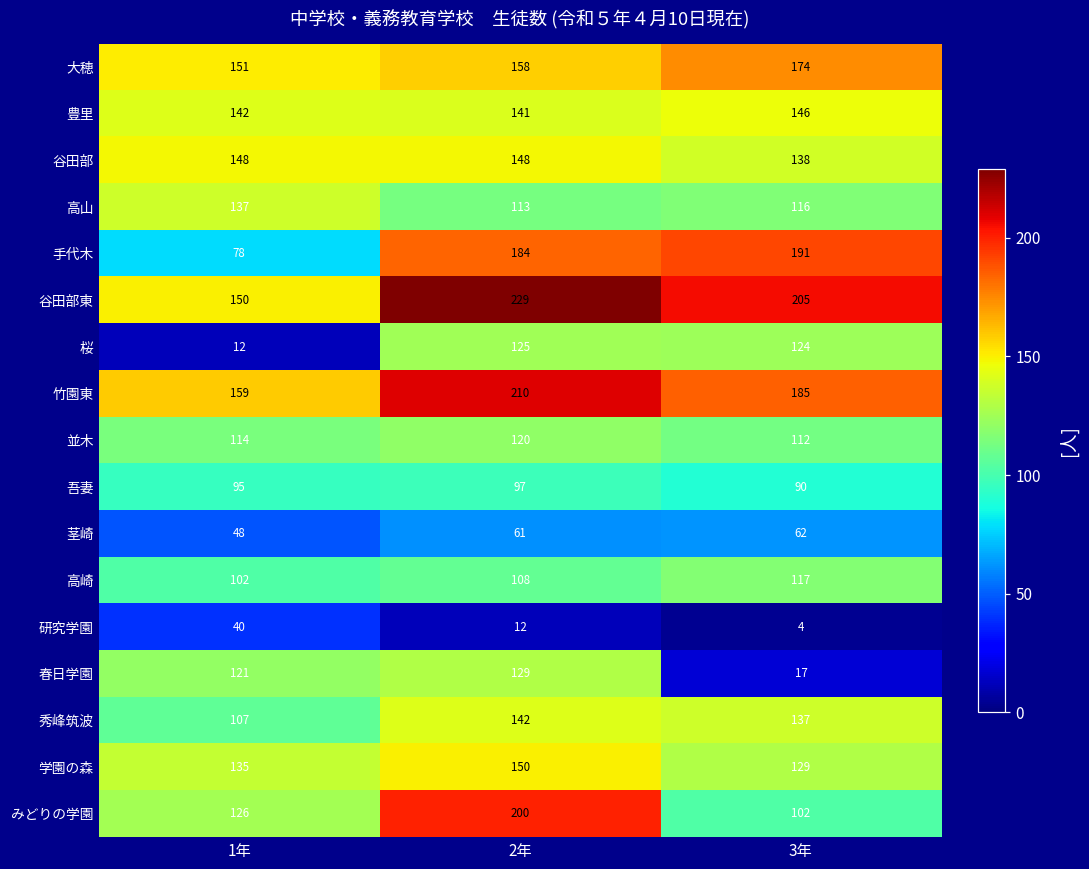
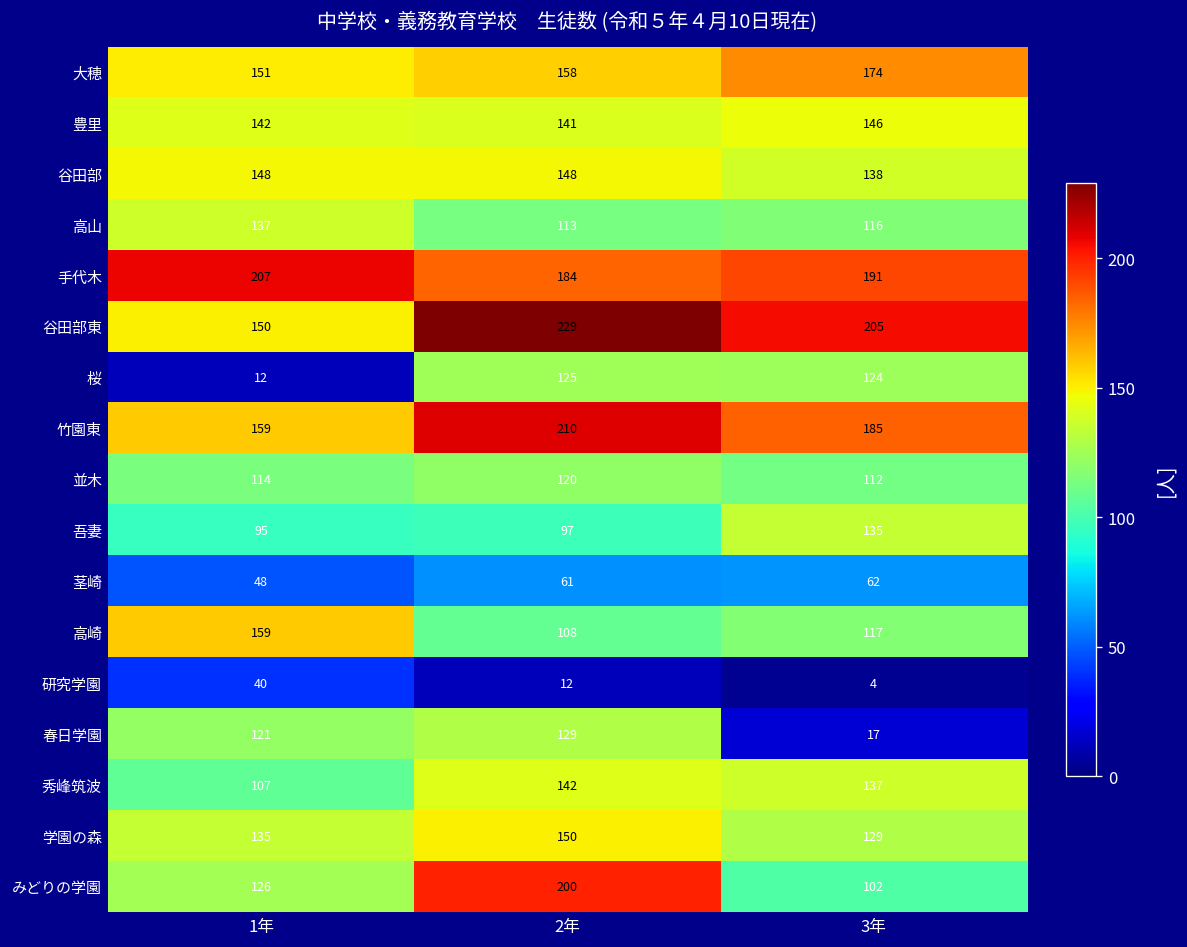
  {
    "大穂": {
      "1年": 151,
      "2年": 158,
      "3年": 174
    },
    "豊里": {
      "1年": 142,
      "2年": 141,
      "3年": 146
    },
    "谷田部": {
      "1年": 148,
      "2年": 148,
      "3年": 138
    },
    "高山": {
      "1年": 137,
      "2年": 113,
      "3年": 116
    },
    "手代木": {
-     "1年": 78,
+     "1年": 207,
      "2年": 184,
      "3年": 191
    },
    "谷田部東": {
      "1年": 150,
      "2年": 229,
      "3年": 205
    },
    "桜": {
      "1年": 12,
      "2年": 125,
      "3年": 124
    },
    "竹園東": {
      "1年": 159,
      "2年": 210,
      "3年": 185
    },
    "並木": {
      "1年": 114,
      "2年": 120,
      "3年": 112
    },
    "吾妻": {
      "1年": 95,
      "2年": 97,
-     "3年": 90
+     "3年": 135
    },
    "茎崎": {
      "1年": 48,
      "2年": 61,
      "3年": 62
    },
    "高崎": {
-     "1年": 102,
+     "1年": 159,
      "2年": 108,
      "3年": 117
    },
    "研究学園": {
      "1年": 40,
      "2年": 12,
      "3年": 4
    },
    "春日学園": {
      "1年": 121,
      "2年": 129,
      "3年": 17
    },
    "秀峰筑波": {
      "1年": 107,
      "2年": 142,
      "3年": 137
    },
    "学園の森": {
      "1年": 135,
      "2年": 150,
      "3年": 129
    },
    "みどりの学園": {
      "1年": 126,
      "2年": 200,
      "3年": 102
    }
  }
